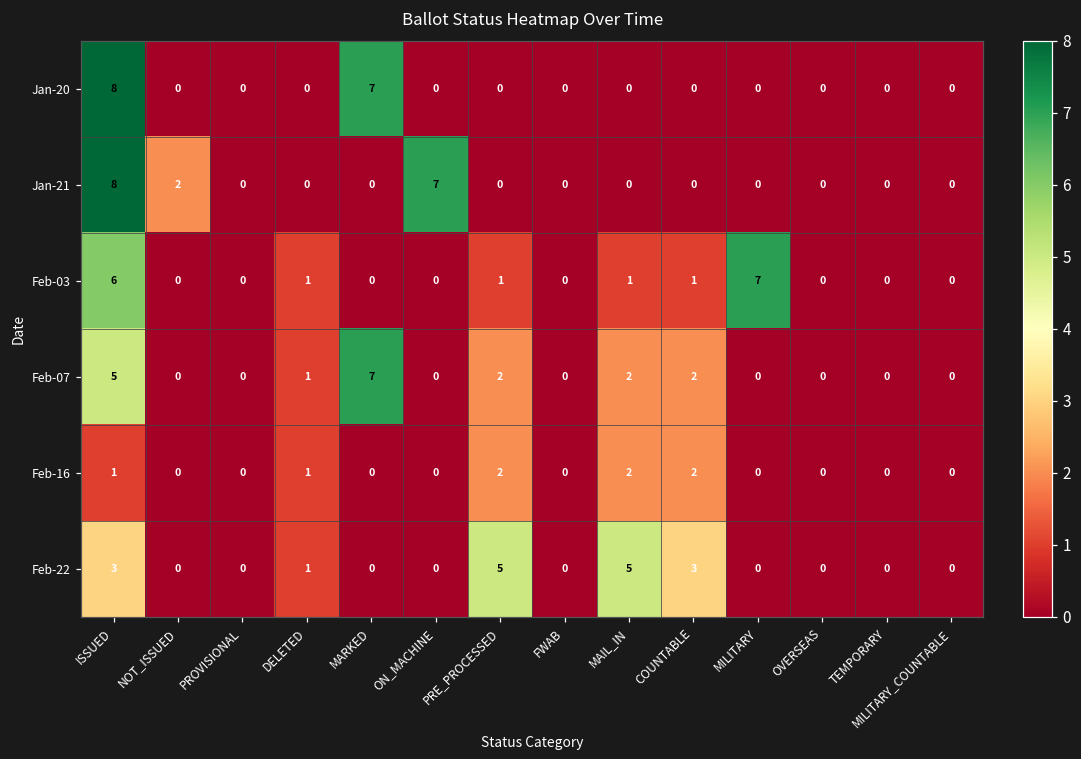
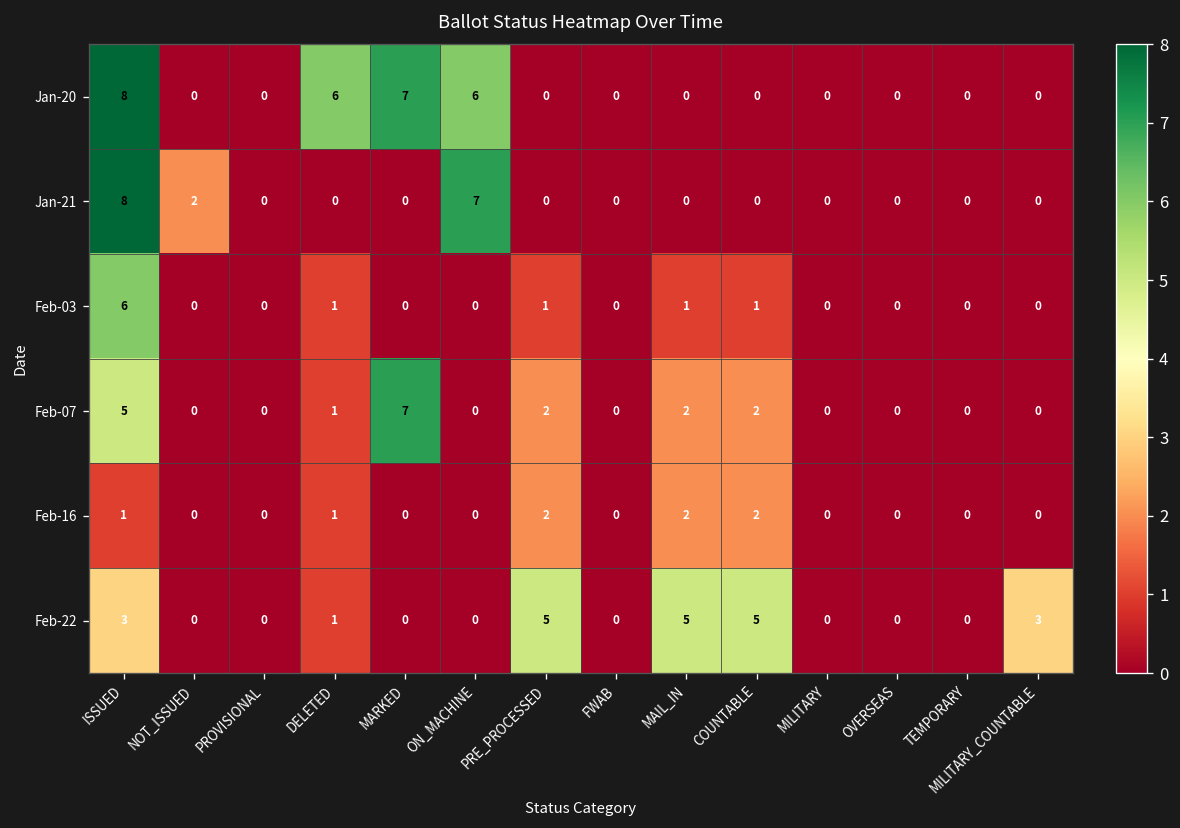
  {
    "Jan-20": {
      "ISSUED": 8,
      "NOT_ISSUED": 0,
      "PROVISIONAL": 0,
-     "DELETED": 0,
+     "DELETED": 6,
      "MARKED": 7,
-     "ON_MACHINE": 0,
+     "ON_MACHINE": 6,
      "PRE_PROCESSED": 0,
      "FWAB": 0,
      "MAIL_IN": 0,
      "COUNTABLE": 0,
      "MILITARY": 0,
      "OVERSEAS": 0,
      "TEMPORARY": 0,
      "MILITARY_COUNTABLE": 0
    },
    "Jan-21": {
      "ISSUED": 8,
      "NOT_ISSUED": 2,
      "PROVISIONAL": 0,
      "DELETED": 0,
      "MARKED": 0,
      "ON_MACHINE": 7,
      "PRE_PROCESSED": 0,
      "FWAB": 0,
      "MAIL_IN": 0,
      "COUNTABLE": 0,
      "MILITARY": 0,
      "OVERSEAS": 0,
      "TEMPORARY": 0,
      "MILITARY_COUNTABLE": 0
    },
    "Feb-03": {
      "ISSUED": 6,
      "NOT_ISSUED": 0,
      "PROVISIONAL": 0,
      "DELETED": 1,
      "MARKED": 0,
      "ON_MACHINE": 0,
      "PRE_PROCESSED": 1,
      "FWAB": 0,
      "MAIL_IN": 1,
      "COUNTABLE": 1,
-     "MILITARY": 7,
+     "MILITARY": 0,
      "OVERSEAS": 0,
      "TEMPORARY": 0,
      "MILITARY_COUNTABLE": 0
    },
    "Feb-07": {
      "ISSUED": 5,
      "NOT_ISSUED": 0,
      "PROVISIONAL": 0,
      "DELETED": 1,
      "MARKED": 7,
      "ON_MACHINE": 0,
      "PRE_PROCESSED": 2,
      "FWAB": 0,
      "MAIL_IN": 2,
      "COUNTABLE": 2,
      "MILITARY": 0,
      "OVERSEAS": 0,
      "TEMPORARY": 0,
      "MILITARY_COUNTABLE": 0
    },
    "Feb-16": {
      "ISSUED": 1,
      "NOT_ISSUED": 0,
      "PROVISIONAL": 0,
      "DELETED": 1,
      "MARKED": 0,
      "ON_MACHINE": 0,
      "PRE_PROCESSED": 2,
      "FWAB": 0,
      "MAIL_IN": 2,
      "COUNTABLE": 2,
      "MILITARY": 0,
      "OVERSEAS": 0,
      "TEMPORARY": 0,
      "MILITARY_COUNTABLE": 0
    },
    "Feb-22": {
      "ISSUED": 3,
      "NOT_ISSUED": 0,
      "PROVISIONAL": 0,
      "DELETED": 1,
      "MARKED": 0,
      "ON_MACHINE": 0,
      "PRE_PROCESSED": 5,
      "FWAB": 0,
      "MAIL_IN": 5,
-     "COUNTABLE": 3,
+     "COUNTABLE": 5,
      "MILITARY": 0,
      "OVERSEAS": 0,
      "TEMPORARY": 0,
-     "MILITARY_COUNTABLE": 0
+     "MILITARY_COUNTABLE": 3
    }
  }
